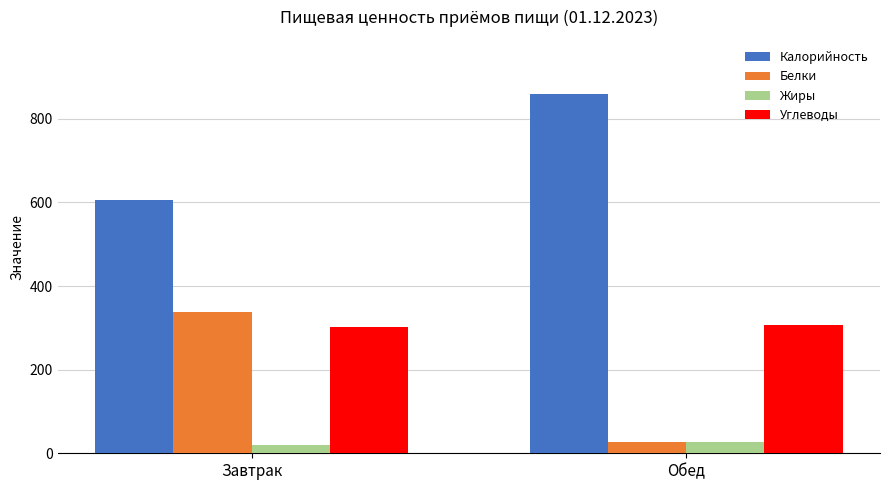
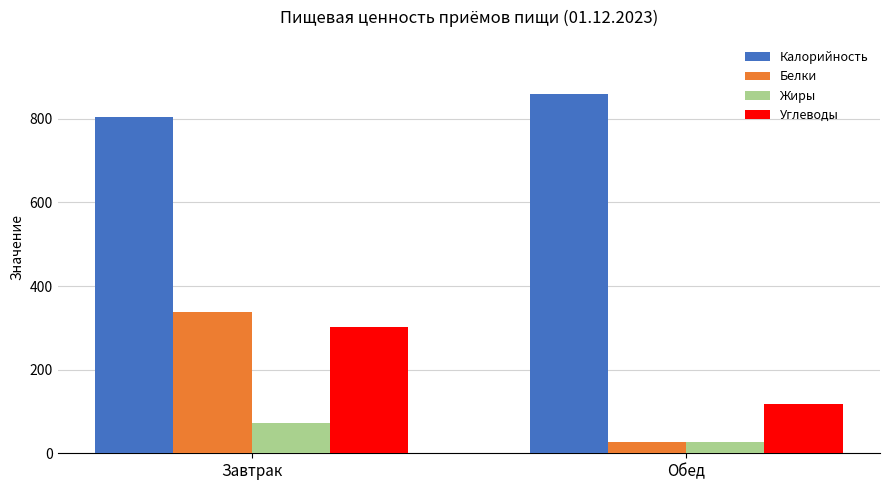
  {
    "Калорийность": {
-     "Завтрак": 610,
+     "Завтрак": 800,
      "Обед": 860
    },
    "Белки": {
      "Завтрак": 340,
      "Обед": 30
    },
    "Жиры": {
-     "Завтрак": 20,
+     "Завтрак": 70,
      "Обед": 30
    },
    "Углеводы": {
      "Завтрак": 300,
-     "Обед": 310
+     "Обед": 120
    }
  }
